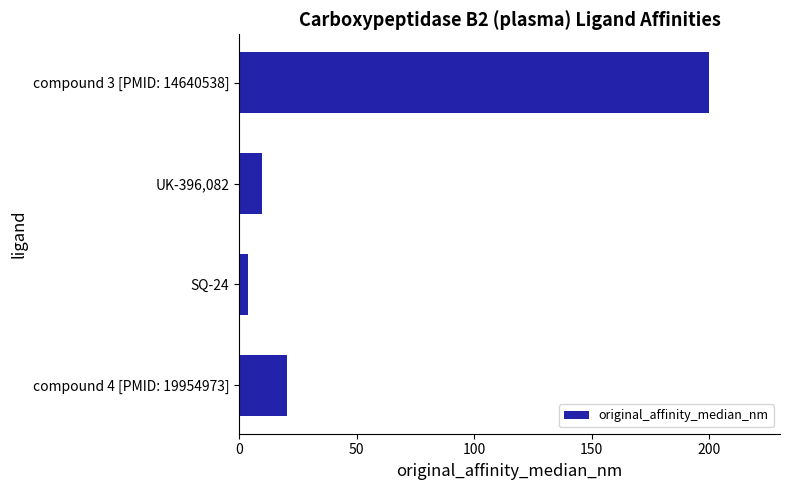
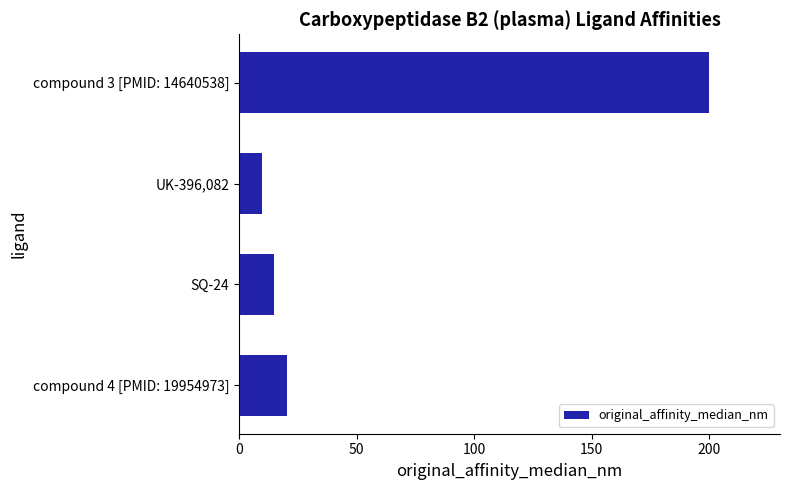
  {
    "compound 3 [PMID: 14640538]": 200,
    "UK-396,082": 10,
-   "SQ-24": 4,
+   "SQ-24": 15,
    "compound 4 [PMID: 19954973]": 21
  }
